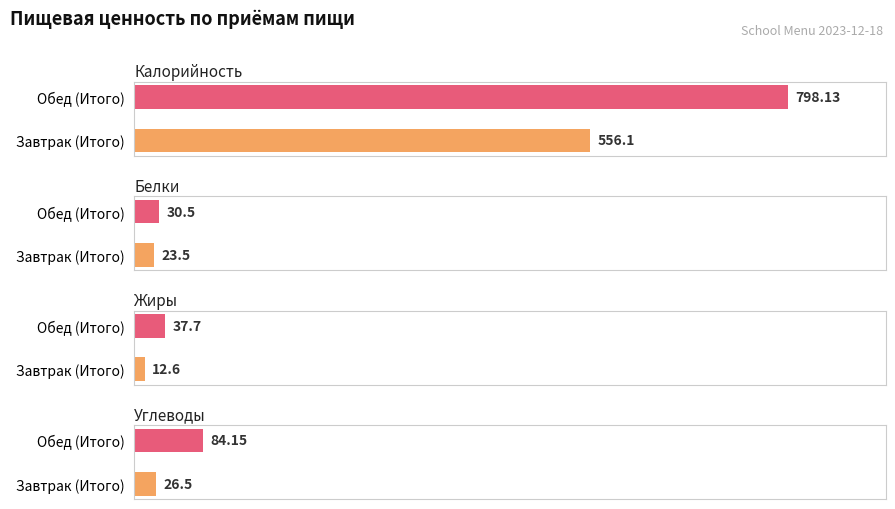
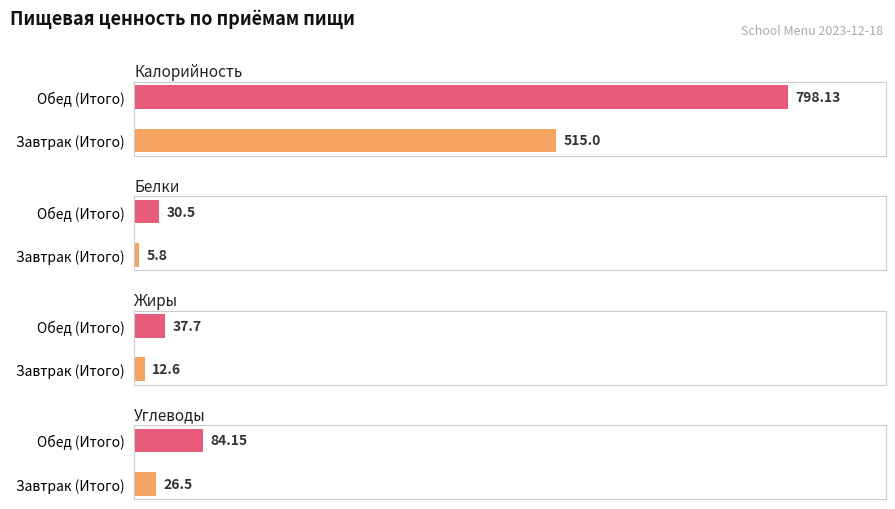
  {
    "Калорийность": {
      "Обед (Итого)": 798.13,
-     "Завтрак (Итого)": 556.1
+     "Завтрак (Итого)": 515.0
    },
    "Белки": {
      "Обед (Итого)": 30.5,
-     "Завтрак (Итого)": 23.5
+     "Завтрак (Итого)": 5.8
    },
    "Жиры": {
      "Обед (Итого)": 37.7,
      "Завтрак (Итого)": 12.6
    },
    "Углеводы": {
      "Обед (Итого)": 84.15,
      "Завтрак (Итого)": 26.5
    }
  }
